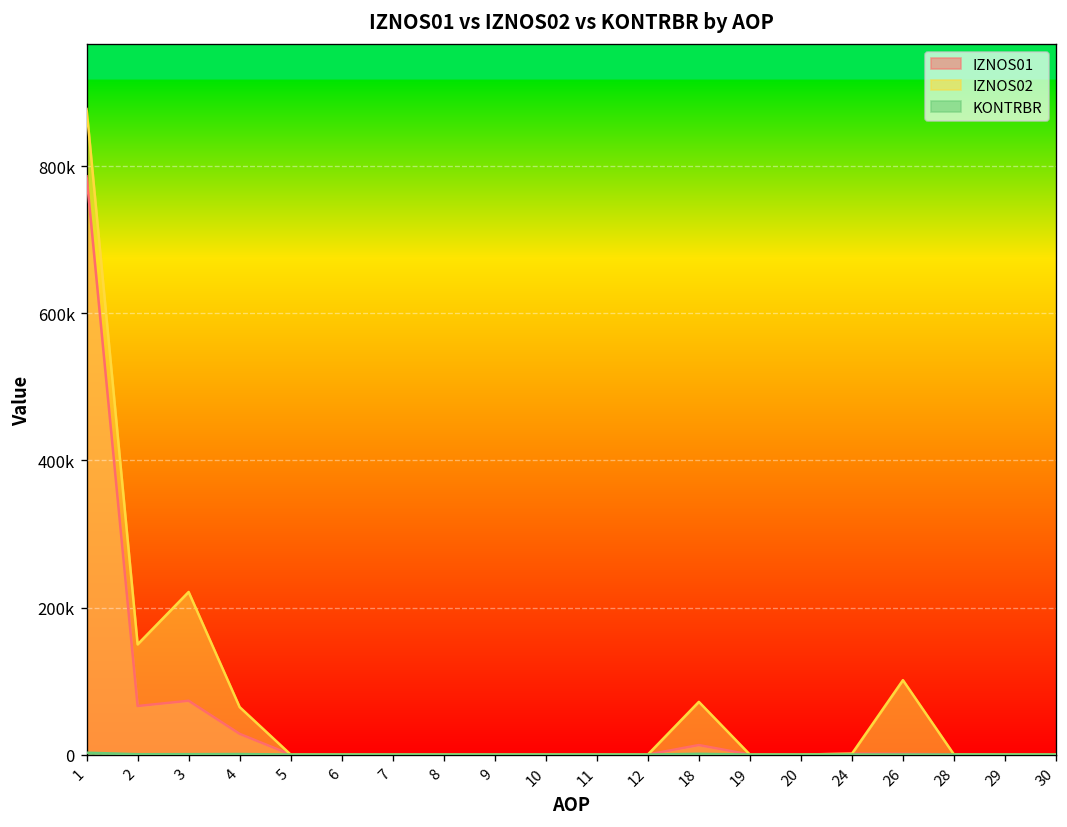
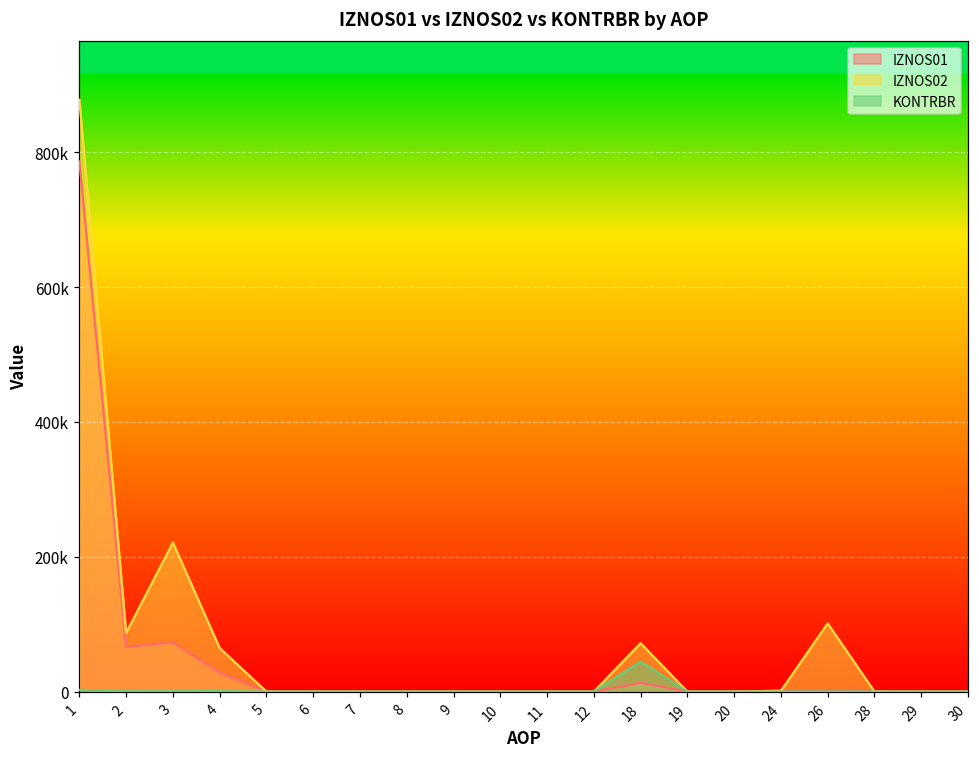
  {
    "IZNOS01": {
      "1": 790000,
      "2": 70000,
      "3": 70000,
      "4": 30000,
      "18": 10000
    },
    "IZNOS02": {
      "1": 880000,
-     "2": 150000,
+     "2": 90000,
      "3": 220000,
      "4": 60000,
      "18": 70000,
      "26": 100000
    },
    "KONTRBR": {
      "1": 0,
      "2": 0,
      "3": 0,
      "4": 0,
-     "18": 0
+     "18": 40000
    }
  }
